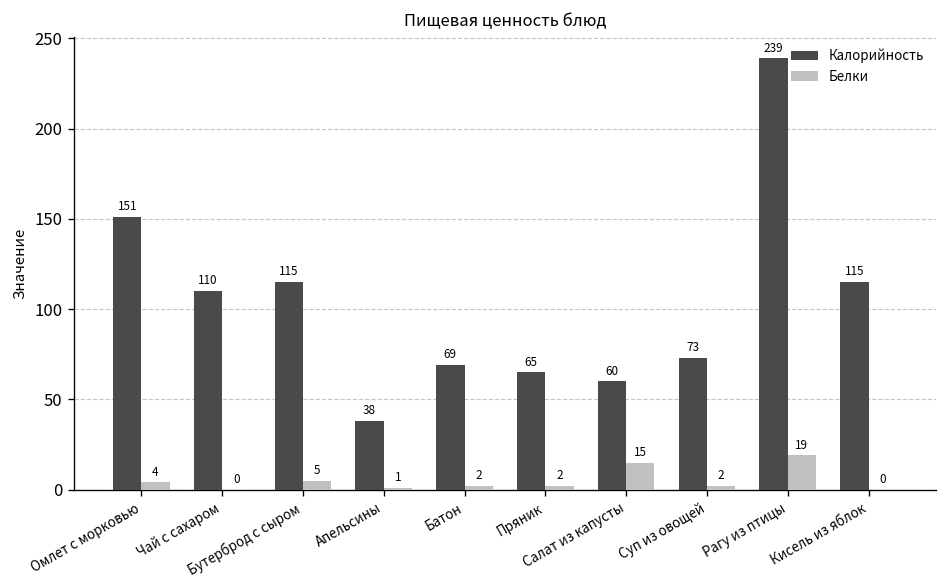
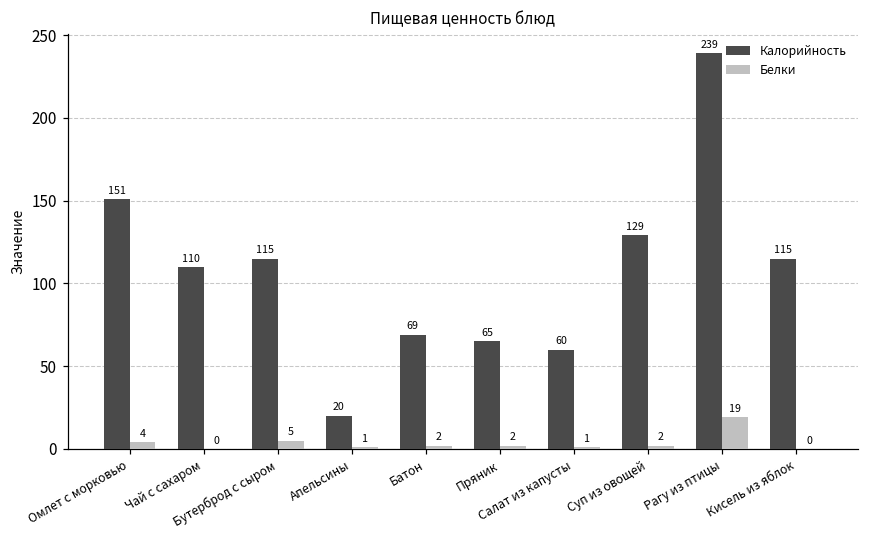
  {
    "Калорийность": {
      "Омлет с морковью": 151,
      "Чай с сахаром": 110,
      "Бутерброд с сыром": 115,
-     "Апельсины": 38,
+     "Апельсины": 20,
      "Батон": 69,
      "Пряник": 65,
      "Салат из капусты": 60,
-     "Суп из овощей": 73,
+     "Суп из овощей": 129,
      "Рагу из птицы": 239,
      "Кисель из яблок": 115
    },
    "Белки": {
      "Омлет с морковью": 4,
      "Чай с сахаром": 0,
      "Бутерброд с сыром": 5,
      "Апельсины": 1,
      "Батон": 2,
      "Пряник": 2,
-     "Салат из капусты": 15,
+     "Салат из капусты": 1,
      "Суп из овощей": 2,
      "Рагу из птицы": 19,
      "Кисель из яблок": 0
    }
  }
